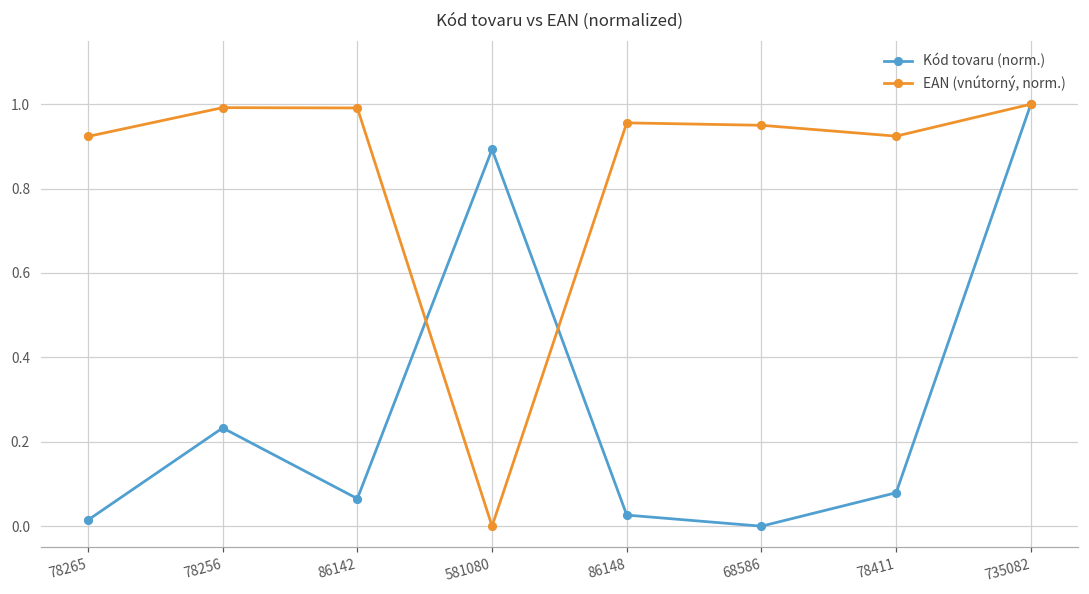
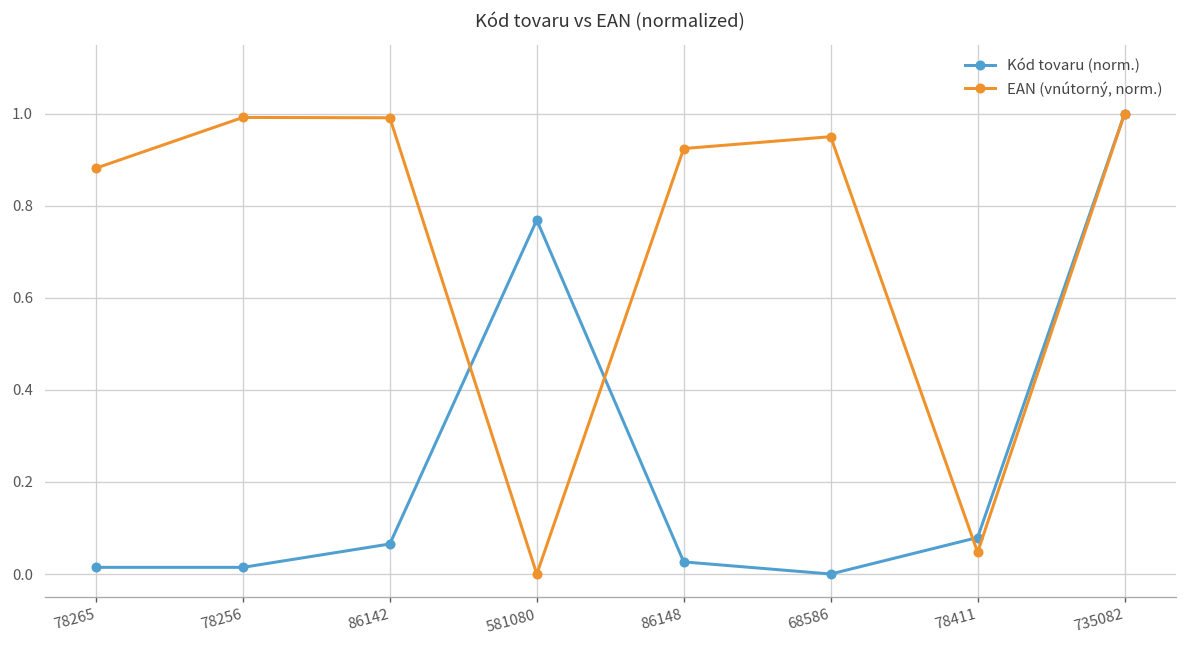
  {
    "Kód tovaru (norm.)": {
      "78265": 0.01,
-     "78256": 0.23,
+     "78256": 0.01,
      "86142": 0.07,
-     "581080": 0.89,
+     "581080": 0.77,
      "86148": 0.03,
      "68586": 0.00,
      "78411": 0.08
    },
    "EAN (vnútorný, norm.)": {
-     "78265": 0.92,
+     "78265": 0.88,
      "78256": 0.99,
      "86142": 0.99,
      "581080": 0.00,
-     "86148": 0.96,
+     "86148": 0.92,
      "68586": 0.95,
-     "78411": 0.92
+     "78411": 0.05
    }
  }
